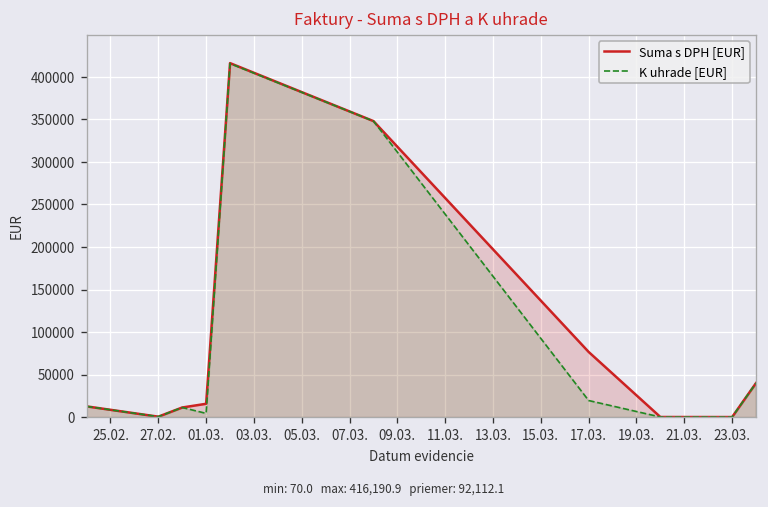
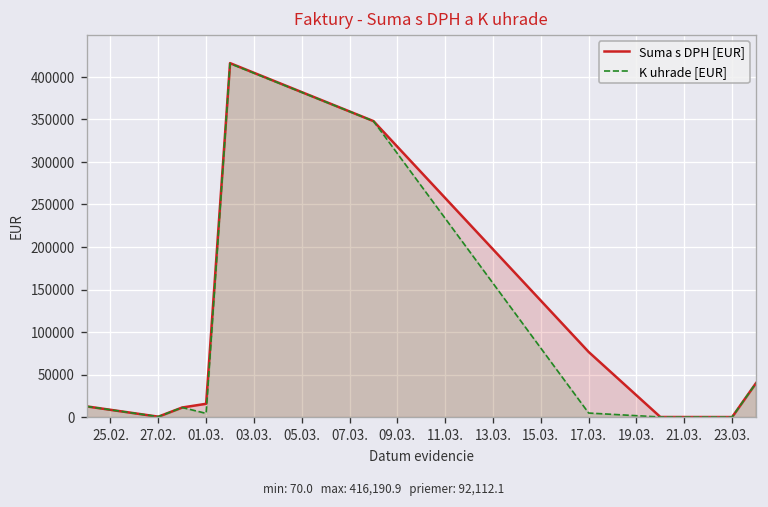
  {
    "Suma s DPH [EUR]": {
      "01.03.": 20000,
      "17.03.": 80000
    },
    "K uhrade [EUR]": {
      "01.03.": 0,
-     "17.03.": 20000
+     "17.03.": 0
    }
  }
